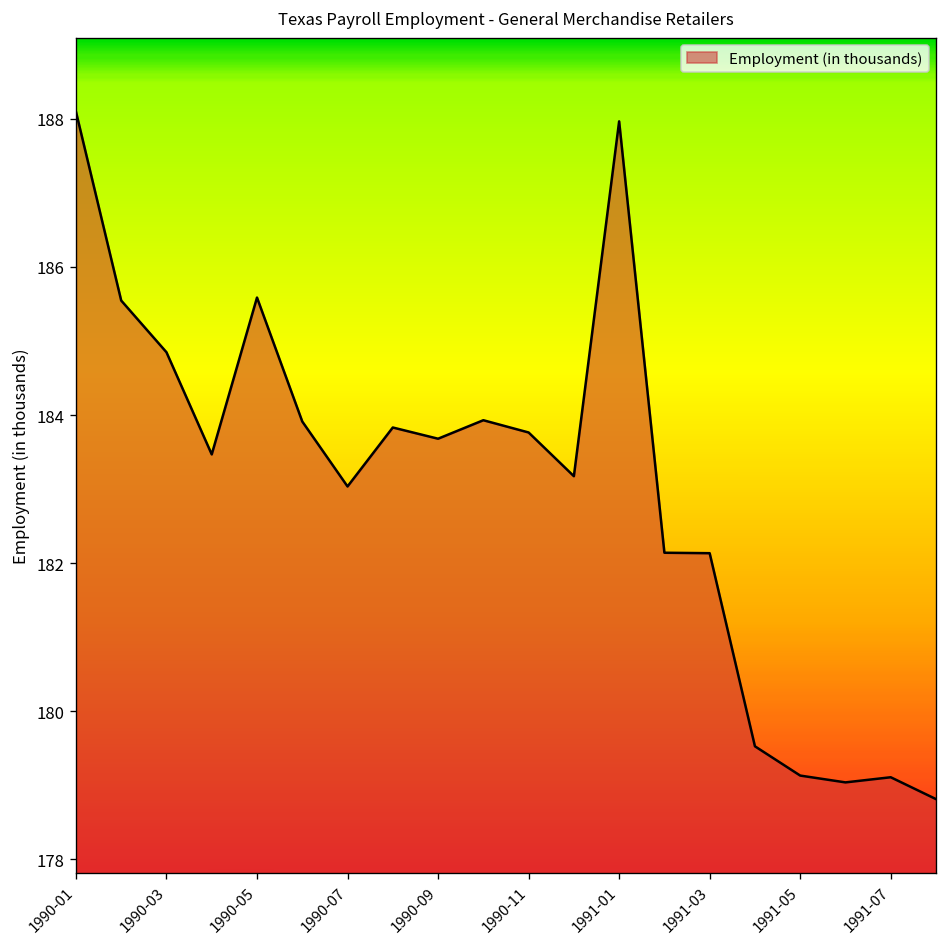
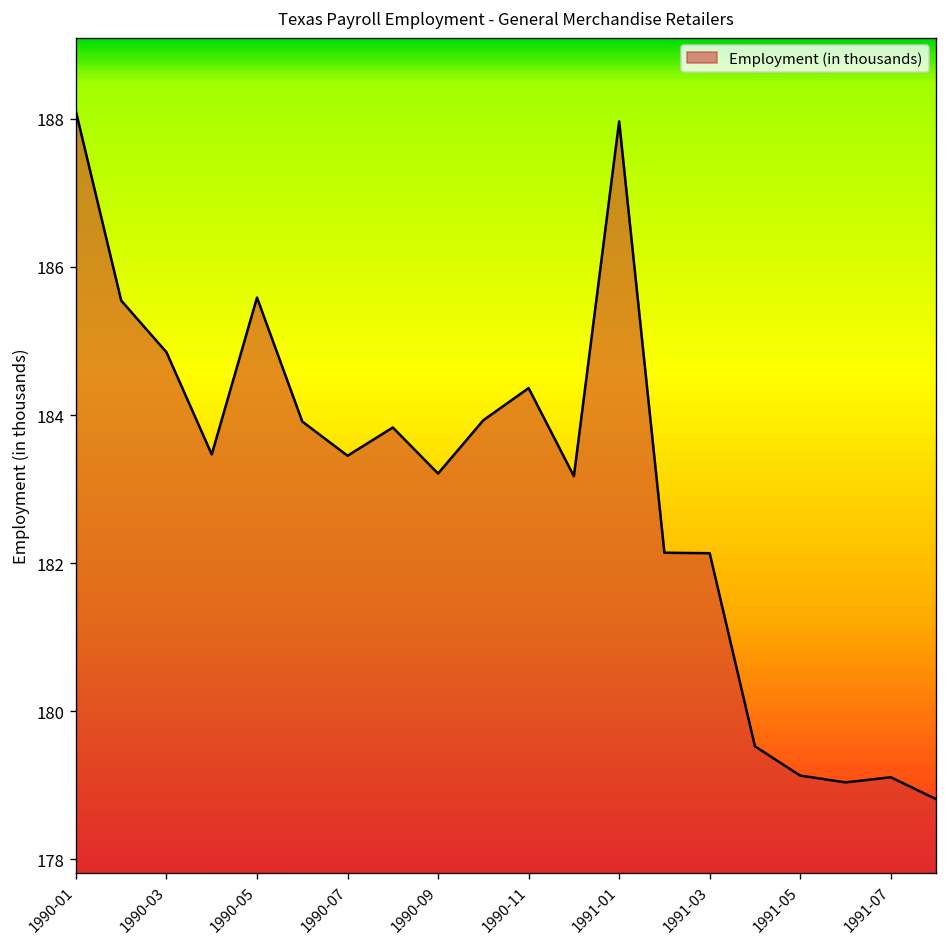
  {
    "1990-01": 188.1,
    "1990-03": 184.8,
    "1990-05": 185.6,
-   "1990-07": 183.0,
-   "1990-09": 183.7,
-   "1990-11": 183.8,
+   "1990-07": 183.5,
+   "1990-09": 183.2,
+   "1990-11": 184.4,
    "1991-01": 188.0,
    "1991-03": 182.1,
    "1991-05": 179.1,
    "1991-07": 179.1
  }
